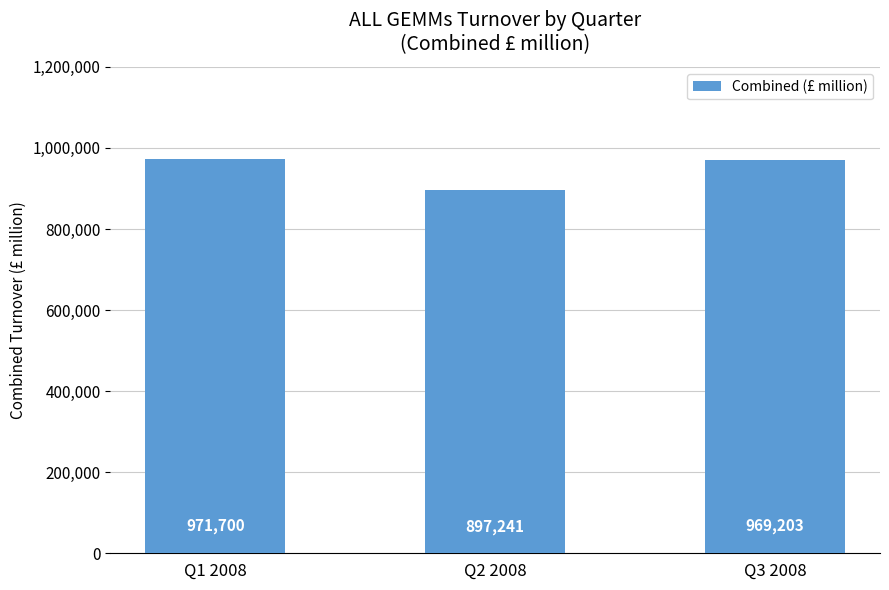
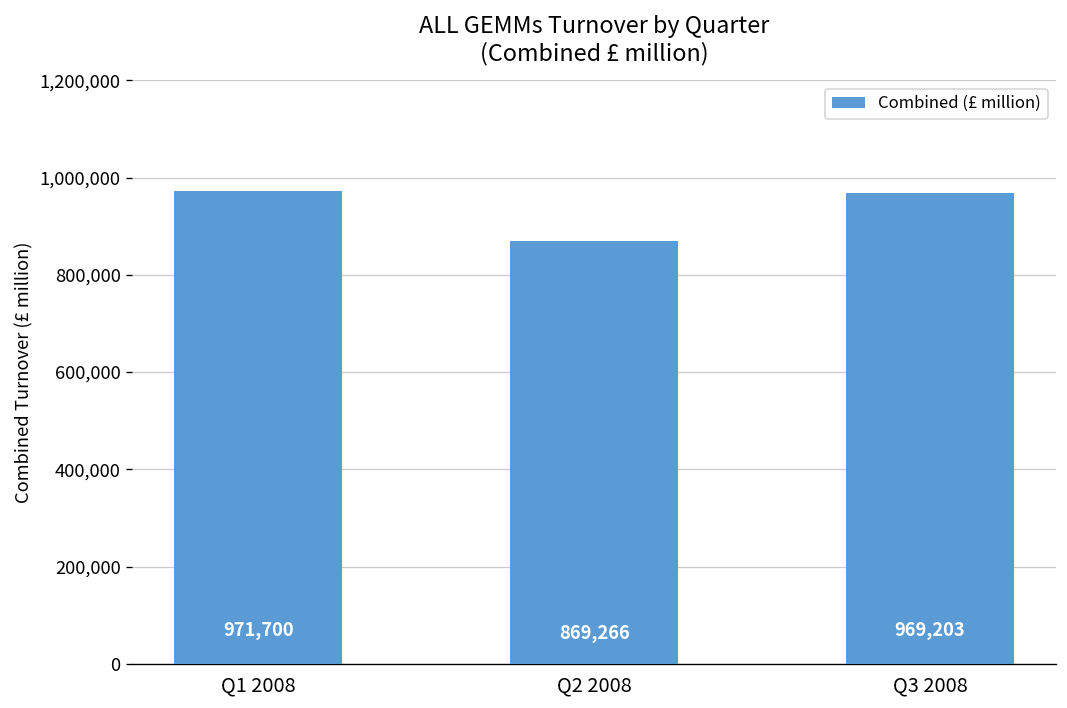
  {
    "Q1 2008": "971,700",
-   "Q2 2008": "897,241",
+   "Q2 2008": "869,266",
    "Q3 2008": "969,203"
  }
